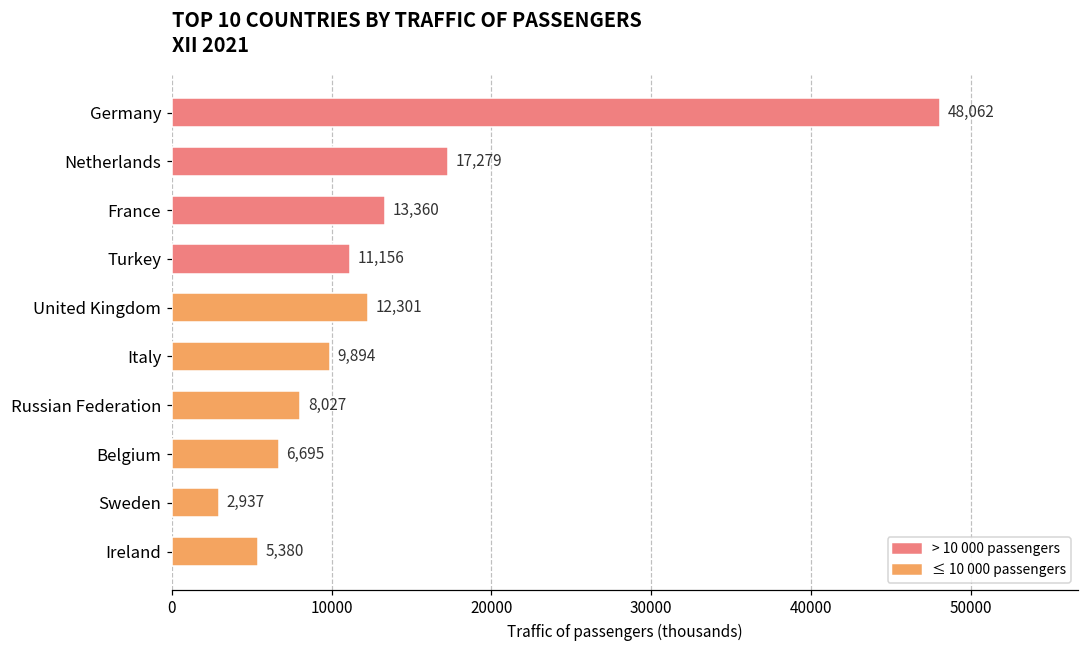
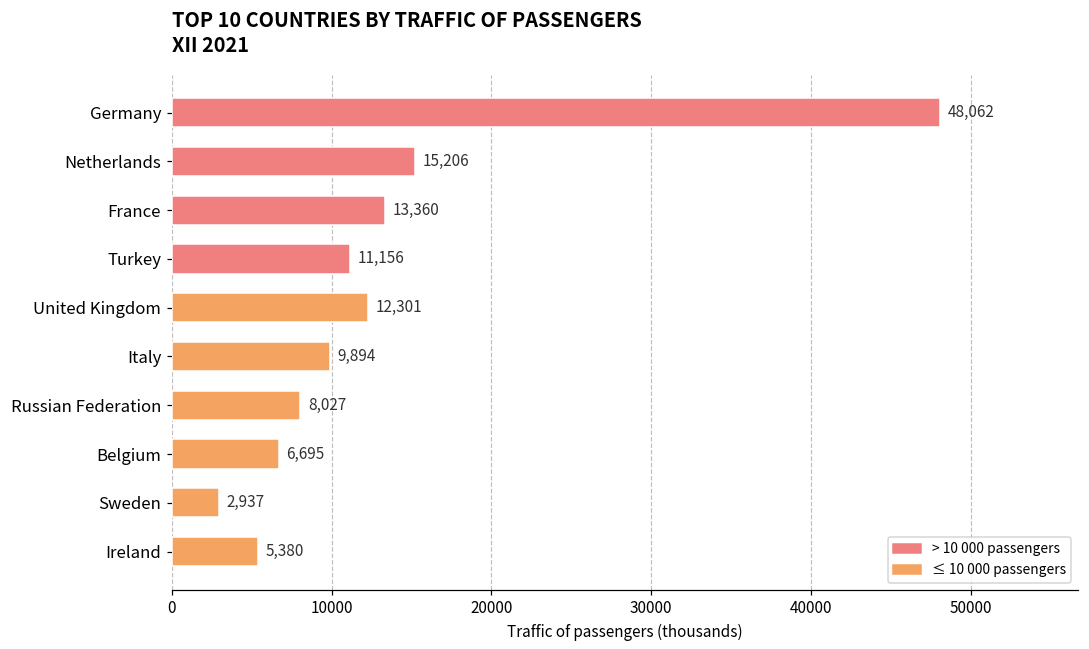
  {
    "Germany": "48,062",
-   "Netherlands": "17,279",
+   "Netherlands": "15,206",
    "France": "13,360",
    "Turkey": "11,156",
    "United Kingdom": "12,301",
    "Italy": "9,894",
    "Russian Federation": "8,027",
    "Belgium": "6,695",
    "Sweden": "2,937",
    "Ireland": "5,380"
  }
